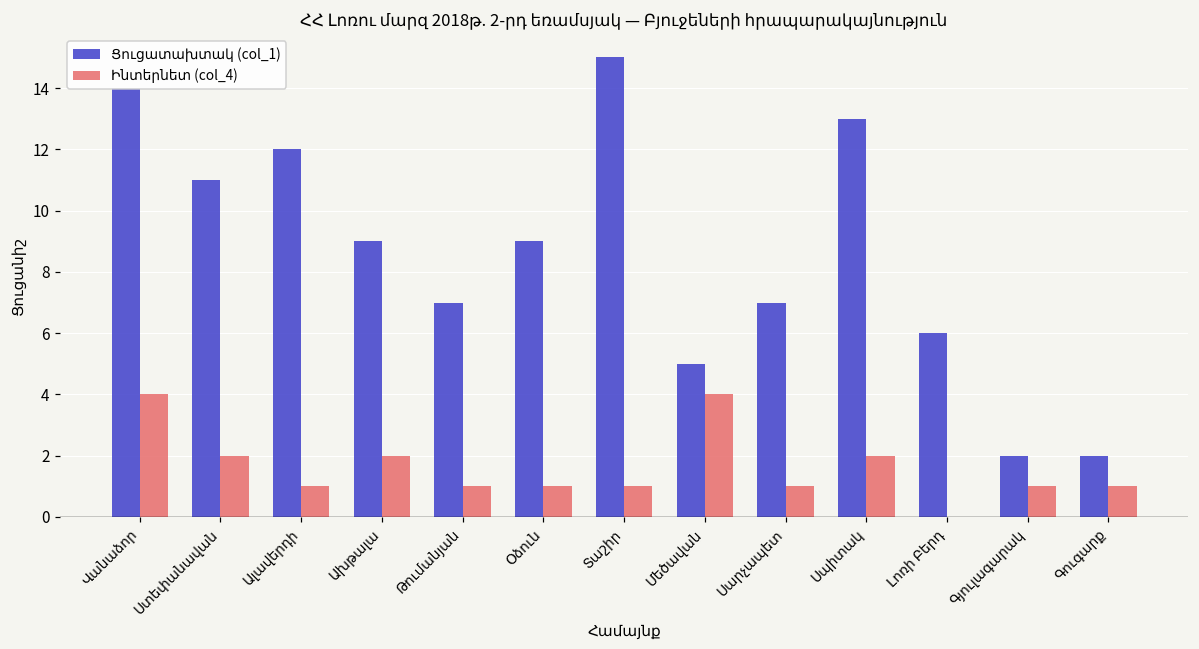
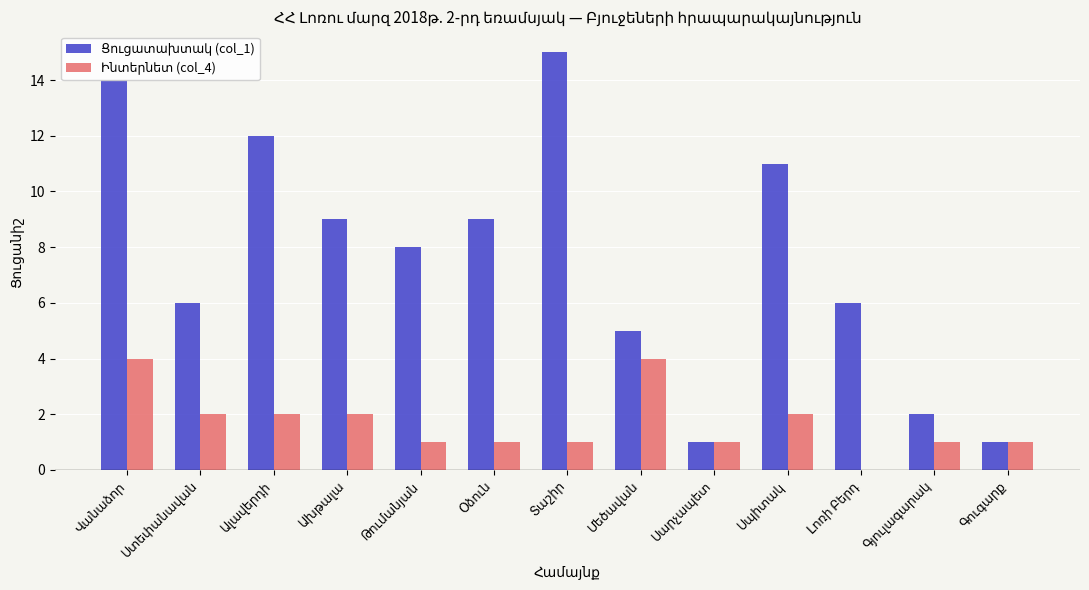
  {
    "Ցուցատախտակ (col_1)": {
-     "Ստեփանավան": 11,
+     "Ստեփանավան": 6,
      "Ալավերդի": 12,
      "Ախթալա": 9,
-     "Թումանյան": 7,
+     "Թումանյան": 8,
      "Օձուն": 9,
      "Տաշիր": 15,
      "Մեծավան": 5,
-     "Սարչապետ": 7,
-     "Սպիտակ": 13,
+     "Սարչապետ": 1,
+     "Սպիտակ": 11,
      "Լոռի Բերդ": 6,
      "Գյուլագարակ": 2,
-     "Գուգարք": 2
+     "Գուգարք": 1
    },
    "Ինտերնետ (col_4)": {
      "Վանաձոր": 4,
      "Ստեփանավան": 2,
-     "Ալավերդի": 1,
+     "Ալավերդի": 2,
      "Ախթալա": 2,
      "Թումանյան": 1,
      "Օձուն": 1,
      "Տաշիր": 1,
      "Մեծավան": 4,
      "Սարչապետ": 1,
      "Սպիտակ": 2,
      "Լոռի Բերդ": 0,
      "Գյուլագարակ": 1,
      "Գուգարք": 1
    }
  }
